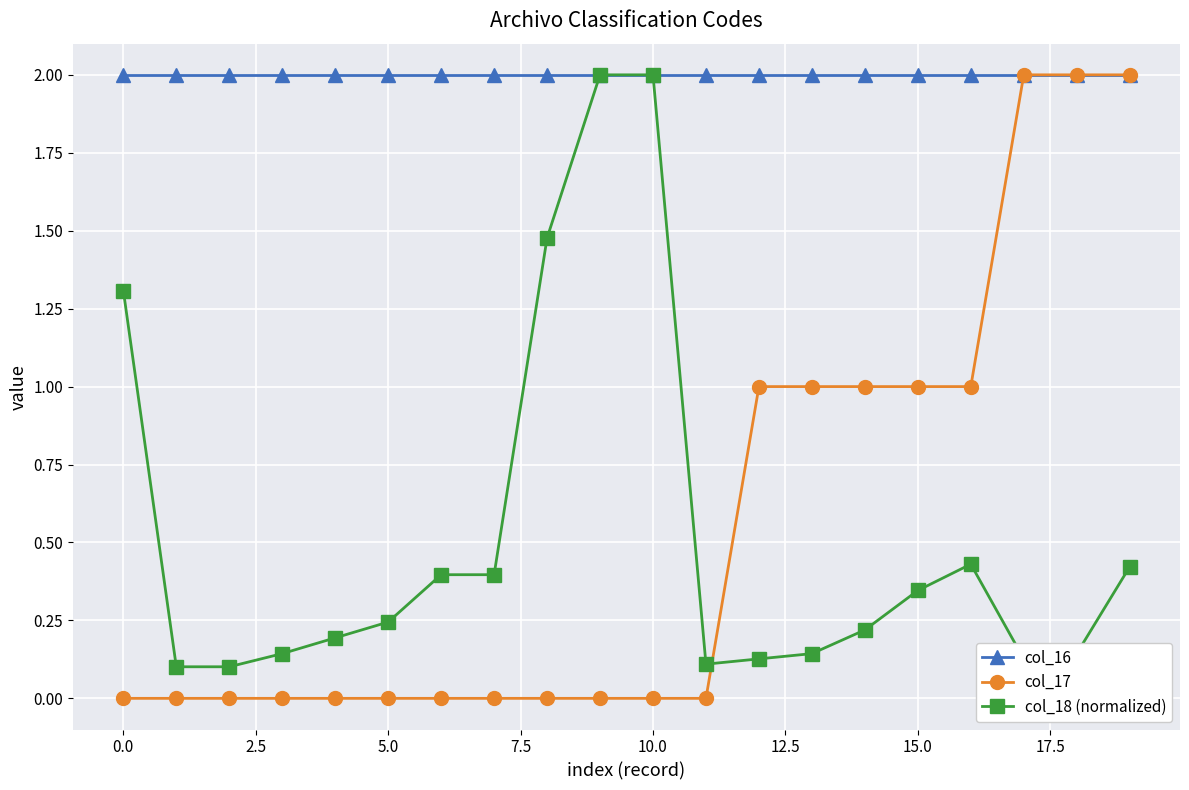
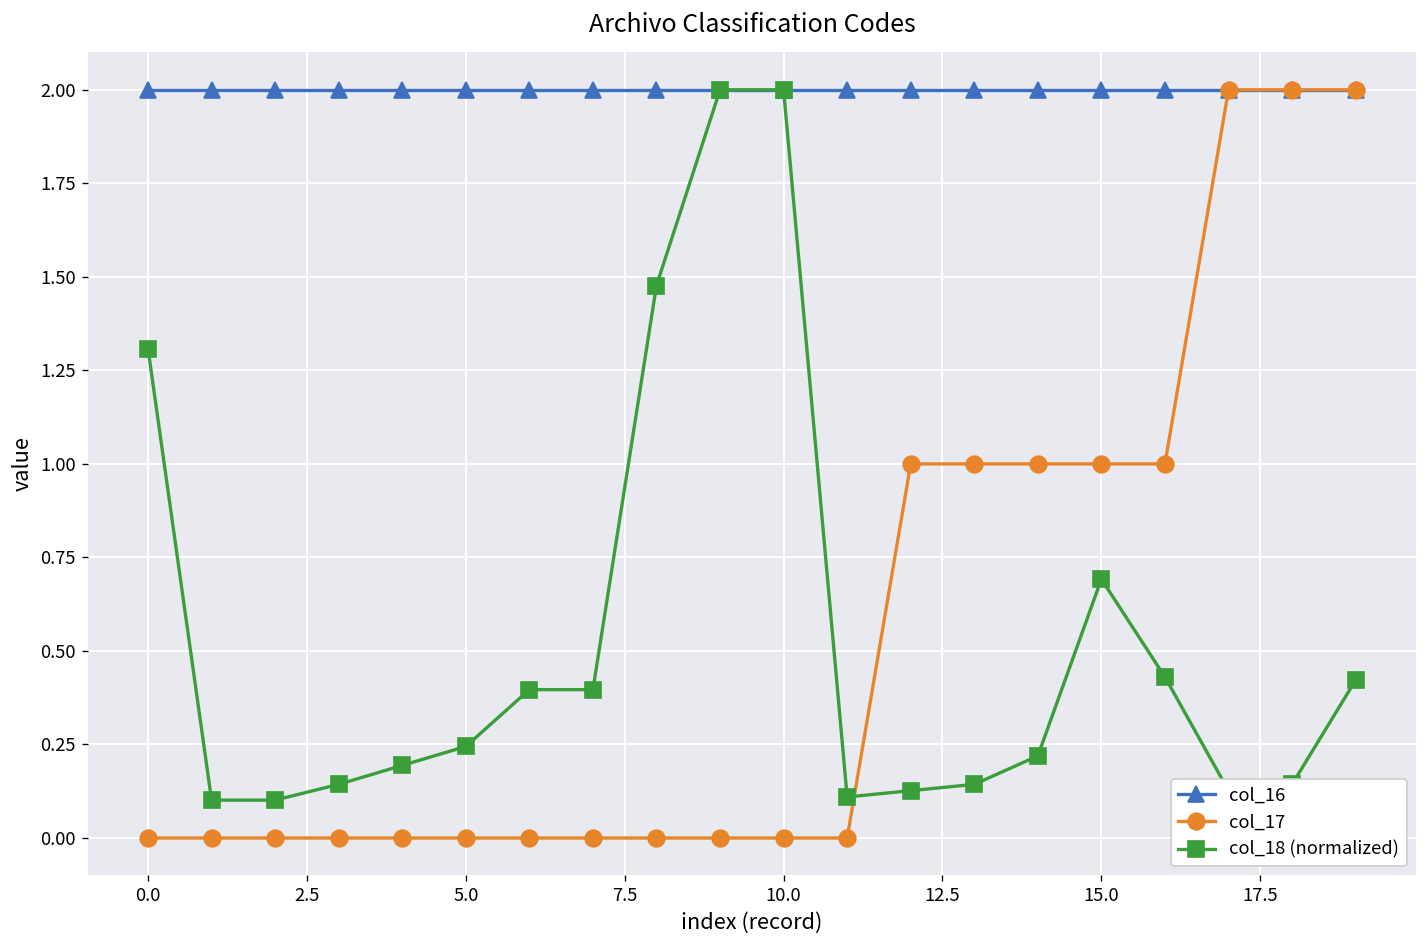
  {
    "col_16": {
      "0.0": 2.00,
      "5.0": 2.00,
      "15.0": 2.00
    },
    "col_17": {
      "0.0": 0.00,
      "5.0": 0.00,
      "10.0": 0.00,
      "15.0": 1.00
    },
    "col_18 (normalized)": {
      "0.0": 1.31,
      "5.0": 0.24,
-     "15.0": 0.35
+     "15.0": 0.69
    }
  }
